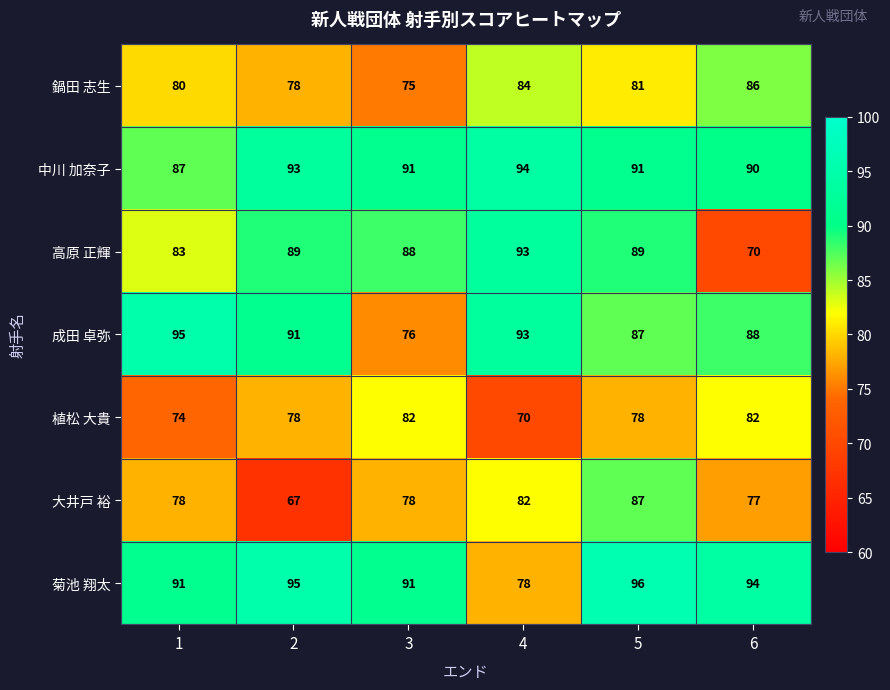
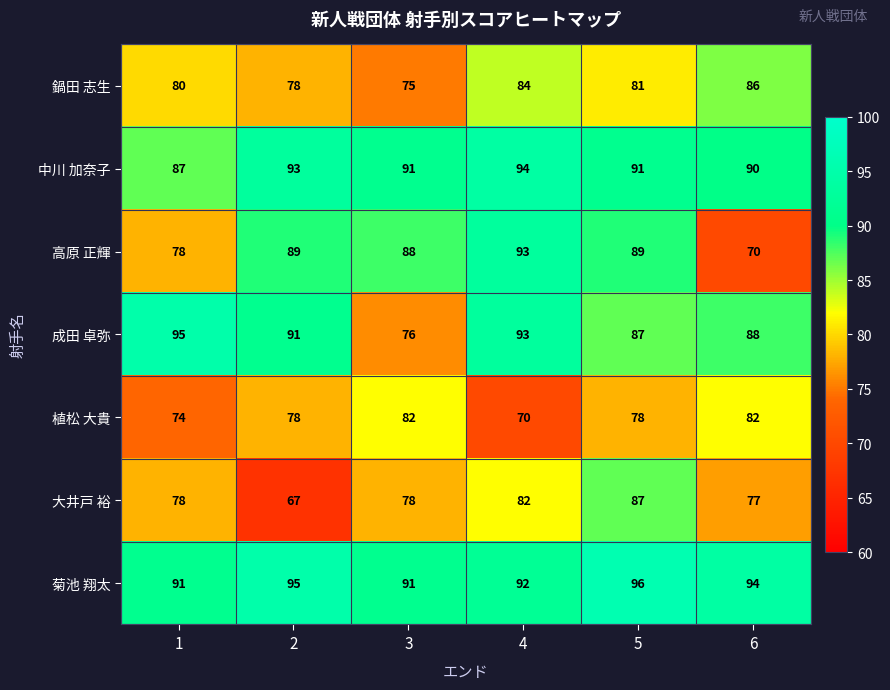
  {
    "高原 正輝": {
-     "1": 83
+     "1": 78
    },
    "菊池 翔太": {
-     "4": 78
+     "4": 92
    }
  }
